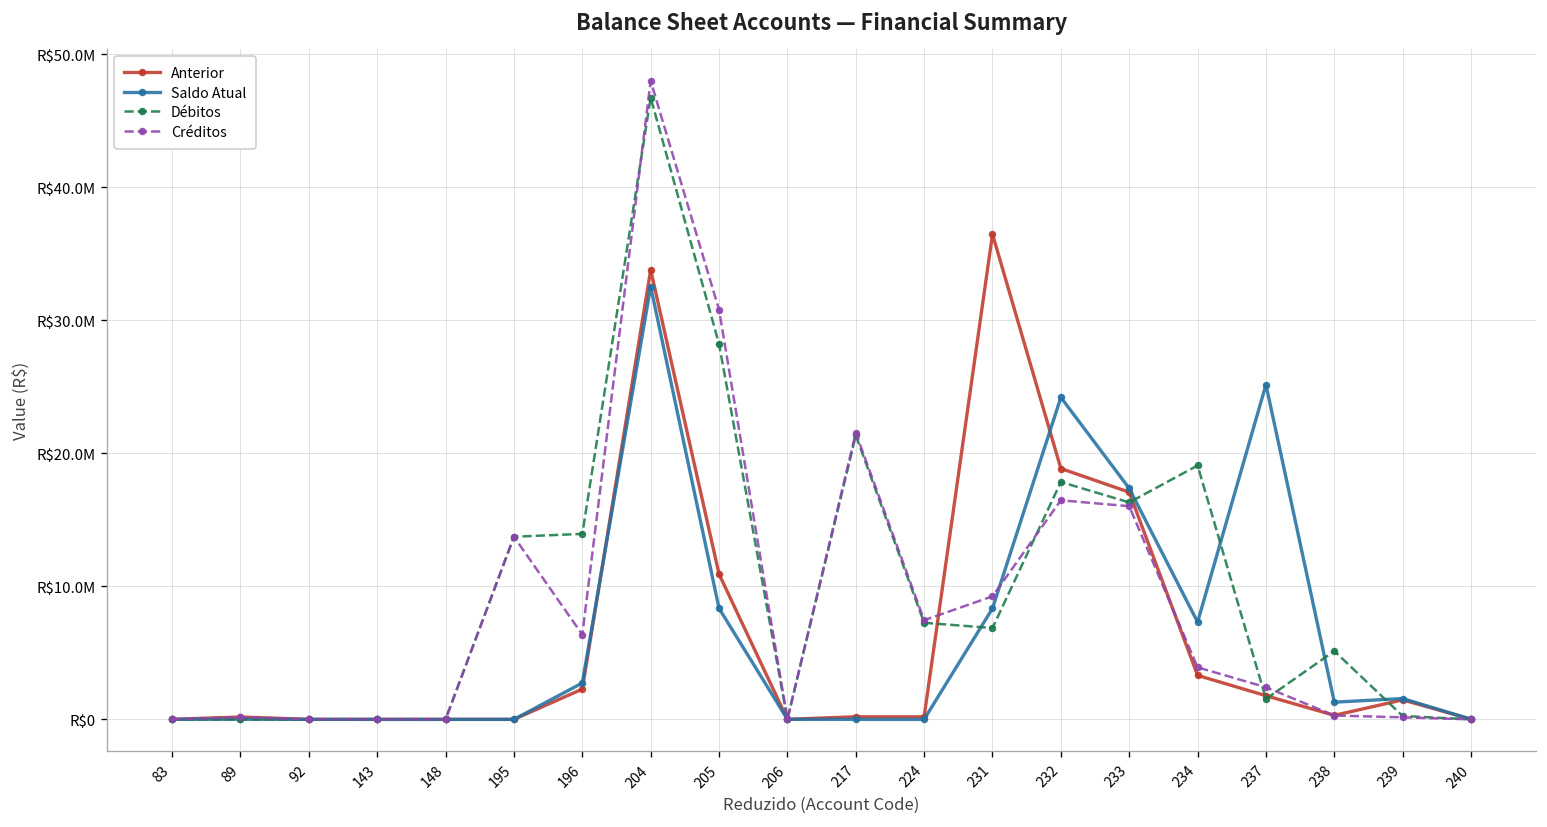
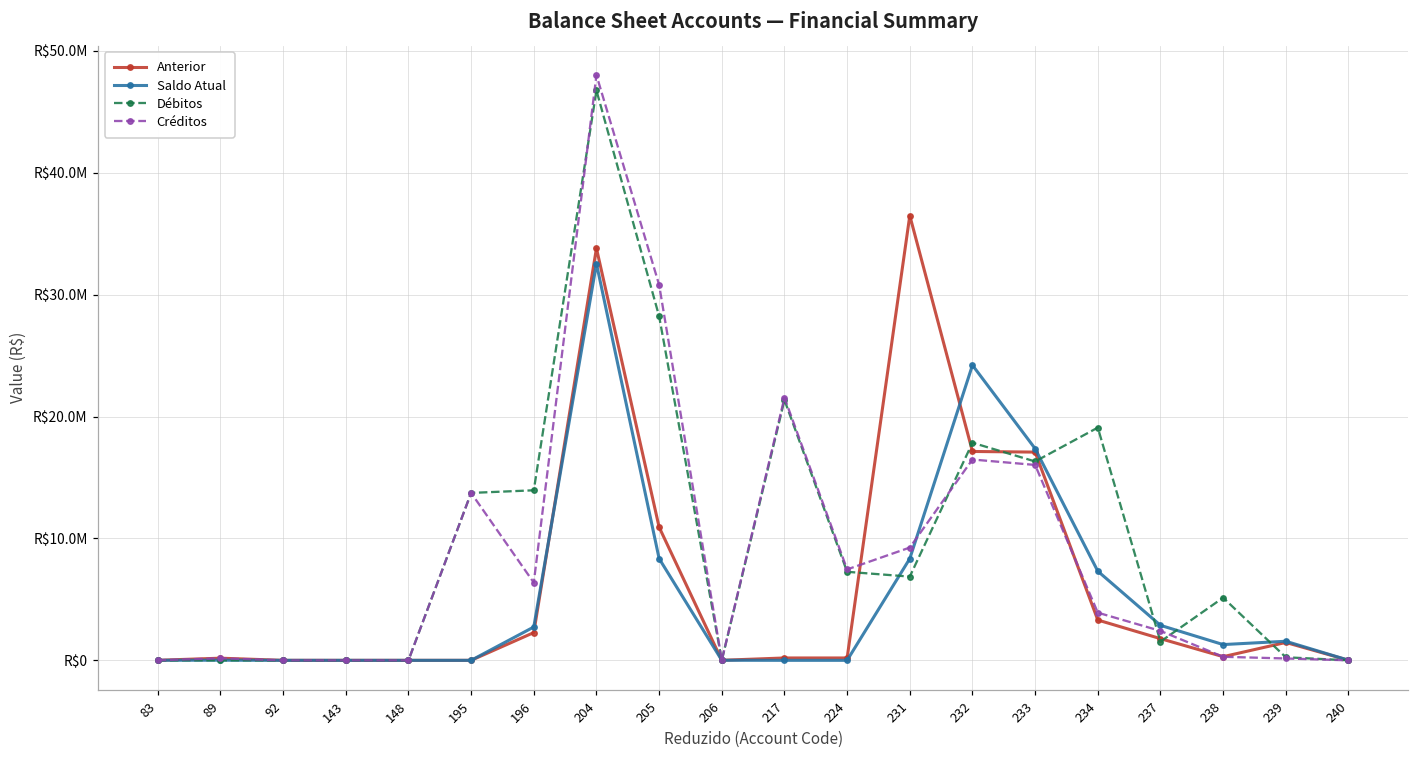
  {
    "Anterior": {
      "196": "R$2300000",
      "204": "R$33800000",
      "205": "R$10900000",
      "231": "R$36500000",
-     "232": "R$18900000",
+     "232": "R$17100000",
      "233": "R$17100000",
      "234": "R$3300000",
      "237": "R$1800000"
    },
    "Saldo Atual": {
      "196": "R$2700000",
      "204": "R$32500000",
      "205": "R$8300000",
      "231": "R$8300000",
      "232": "R$24200000",
      "233": "R$17400000",
      "234": "R$7300000",
-     "237": "R$25200000",
+     "237": "R$2900000",
      "238": "R$1300000"
    },
    "Débitos": {
      "196": "R$13900000",
      "204": "R$46700000",
      "205": "R$28200000",
      "231": "R$6900000",
      "232": "R$17800000",
      "233": "R$16300000",
      "234": "R$19100000",
      "237": "R$1500000",
      "238": "R$5100000"
    },
    "Créditos": {
      "196": "R$6400000",
      "204": "R$48000000",
      "205": "R$30800000",
      "231": "R$9300000",
      "232": "R$16500000",
      "233": "R$16000000",
      "234": "R$3900000",
      "237": "R$2400000"
    }
  }
